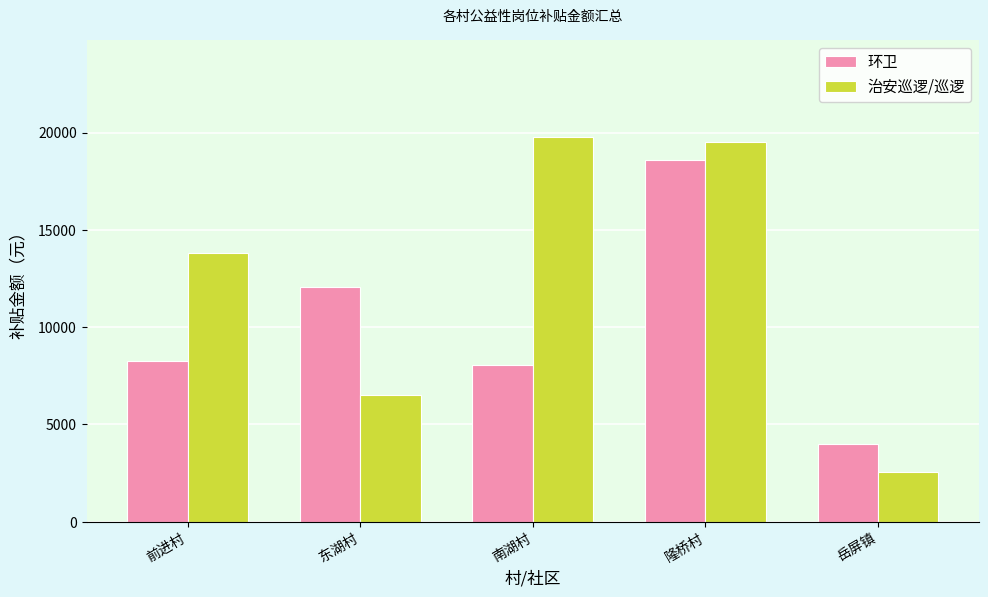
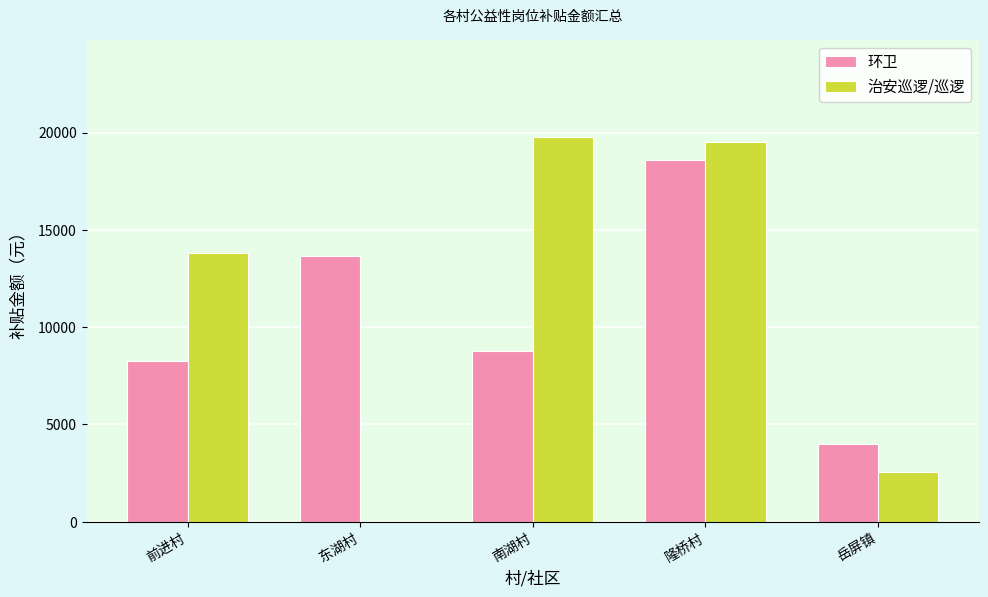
  {
    "环卫": {
      "前进村": 8200,
-     "东湖村": 12100,
-     "南湖村": 8000,
+     "东湖村": 13700,
+     "南湖村": 8800,
      "隆桥村": 18600,
      "岳屏镇": 4000
    },
    "治安巡逻/巡逻": {
      "前进村": 13800,
-     "东湖村": 6500,
+     "东湖村": 0,
      "南湖村": 19800,
      "隆桥村": 19500,
      "岳屏镇": 2600
    }
  }
